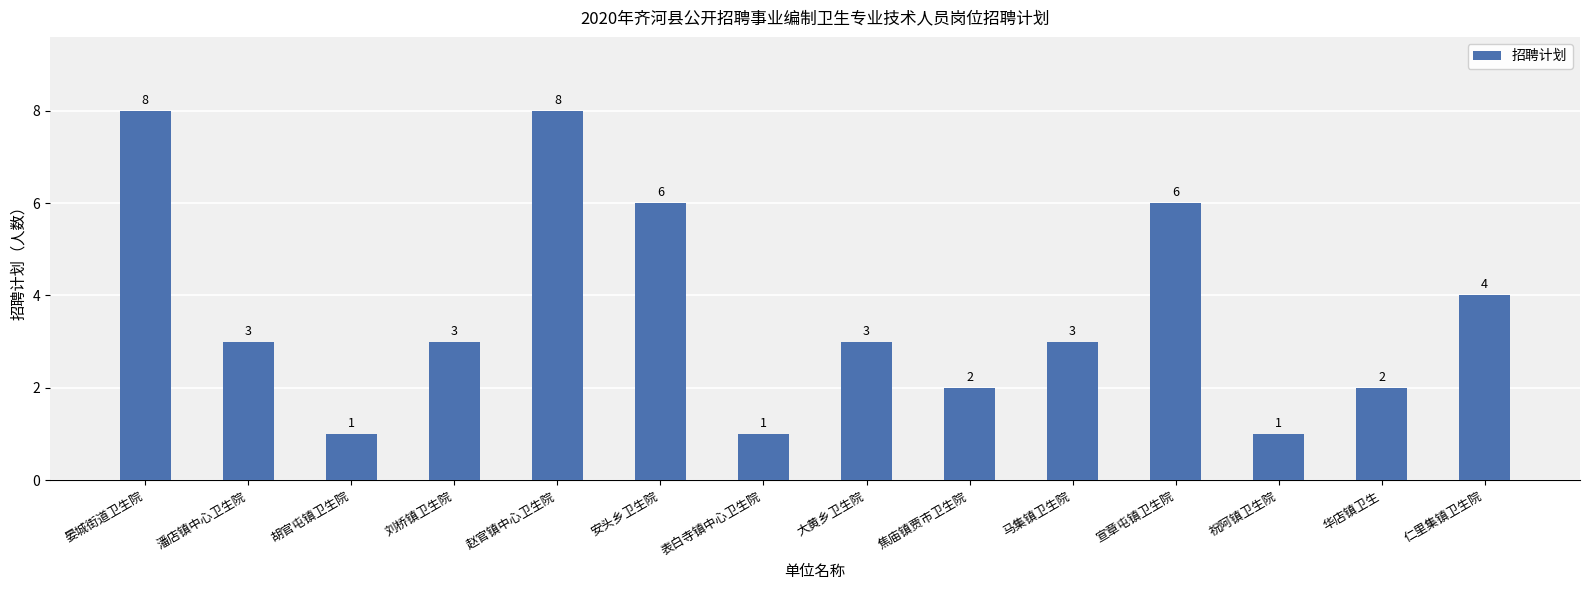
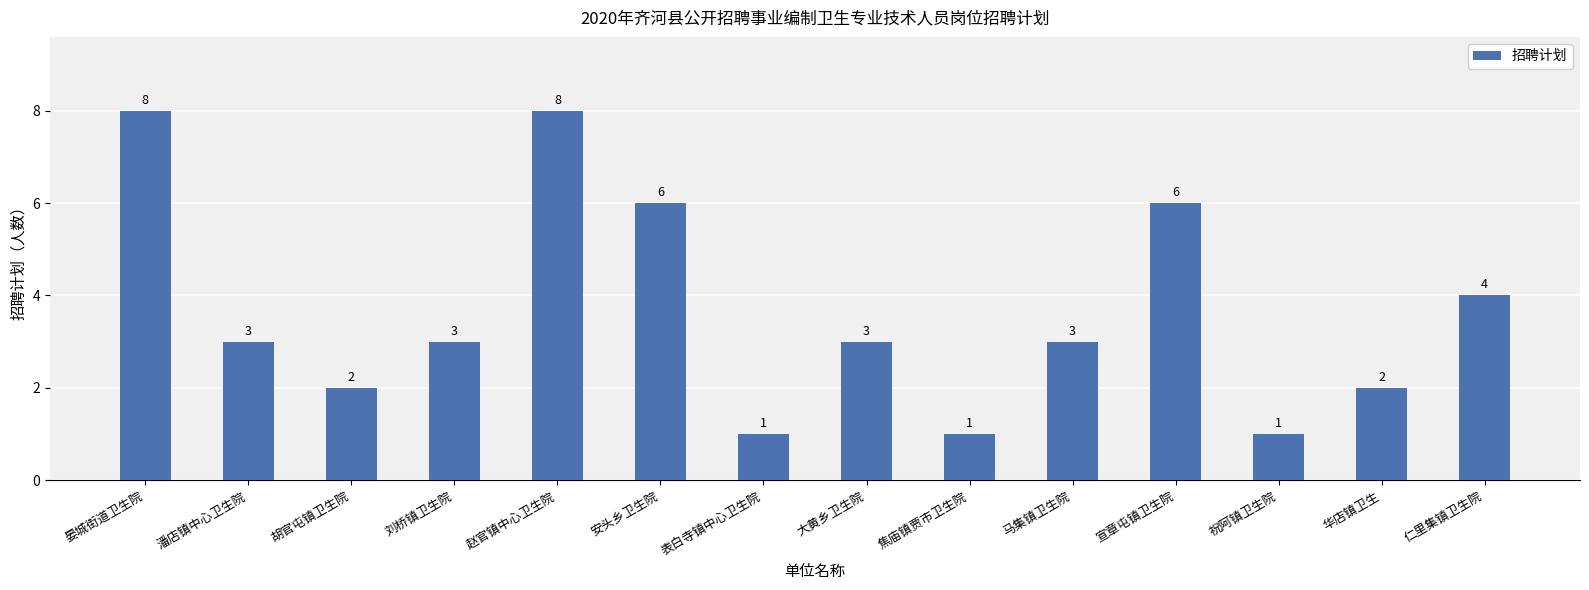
  {
    "晏城街道卫生院": 8,
    "潘店镇中心卫生院": 3,
-   "胡官屯镇卫生院": 1,
+   "胡官屯镇卫生院": 2,
    "刘桥镇卫生院": 3,
    "赵官镇中心卫生院": 8,
    "安头乡卫生院": 6,
    "表白寺镇中心卫生院": 1,
    "大黄乡卫生院": 3,
-   "焦庙镇贾市卫生院": 2,
+   "焦庙镇贾市卫生院": 1,
    "马集镇卫生院": 3,
    "宣章屯镇卫生院": 6,
    "祝阿镇卫生院": 1,
    "华店镇卫生": 2,
    "仁里集镇卫生院": 4
  }
